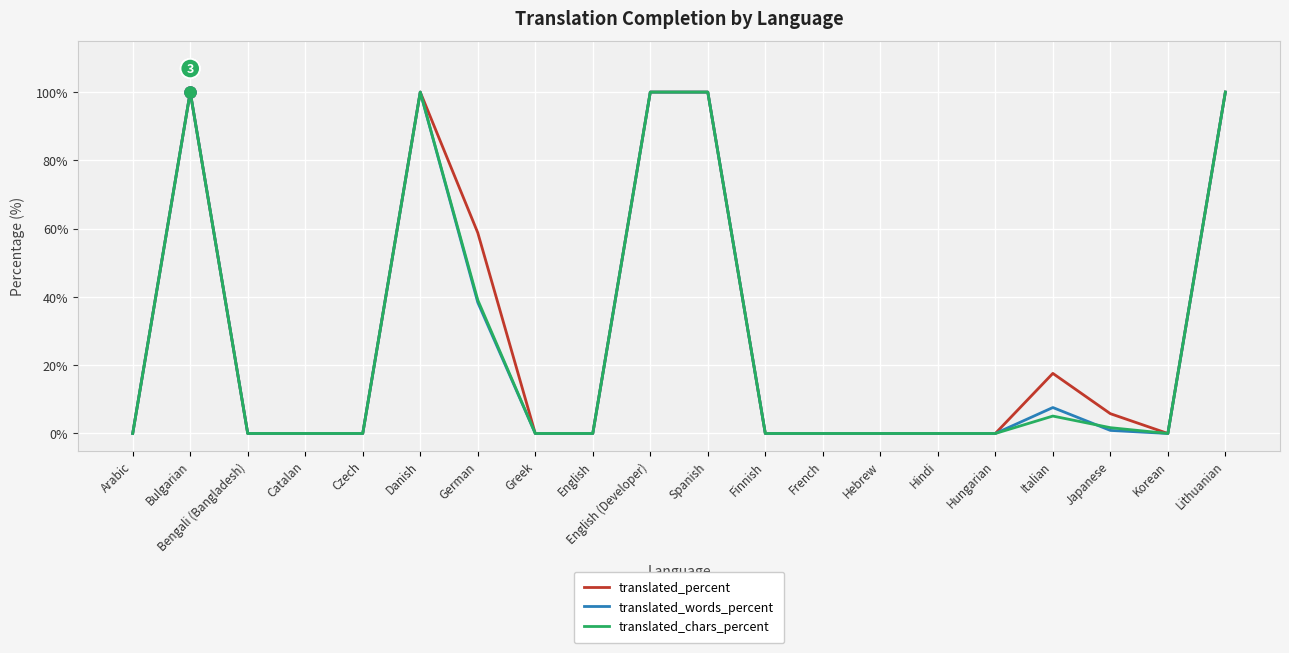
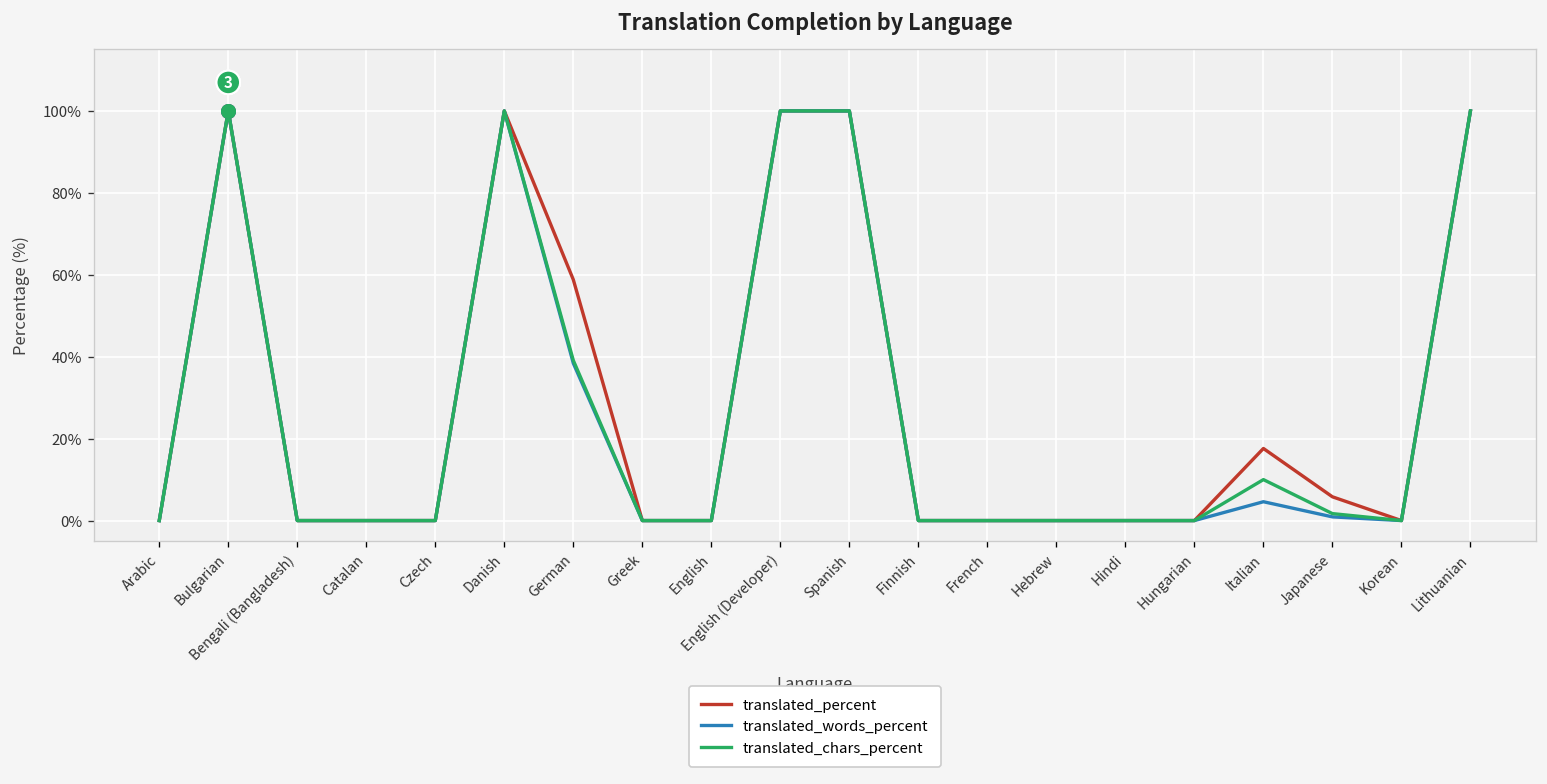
  {
    "translated_words_percent": {
-     "Italian": "8%",
+     "Italian": "5%",
      "Japanese": "1%"
    },
    "translated_chars_percent": {
-     "Italian": "5%",
+     "Italian": "10%",
      "Japanese": "2%"
    }
  }
